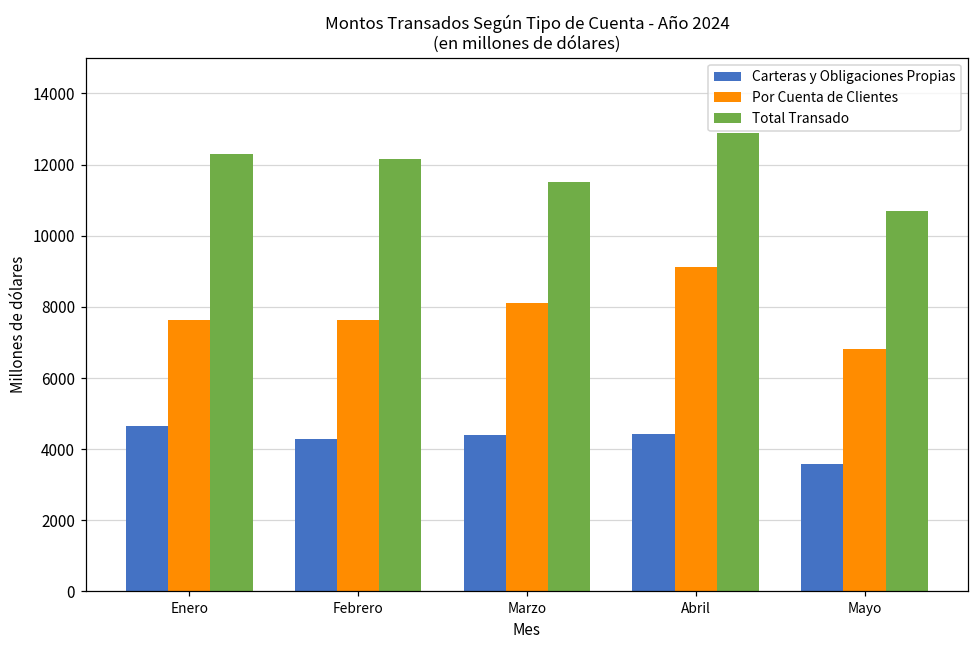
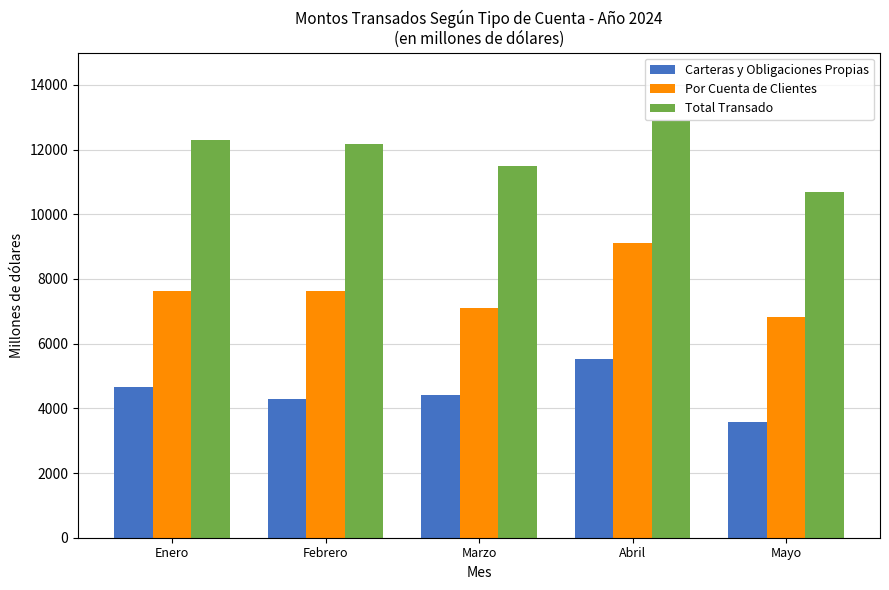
  {
    "Carteras y Obligaciones Propias": {
      "Enero": 4600,
      "Febrero": 4300,
      "Marzo": 4400,
-     "Abril": 4400,
+     "Abril": 5500,
      "Mayo": 3600
    },
    "Por Cuenta de Clientes": {
      "Enero": 7600,
      "Febrero": 7600,
-     "Marzo": 8100,
+     "Marzo": 7100,
      "Abril": 9100,
      "Mayo": 6800
    },
    "Total Transado": {
      "Enero": 12300,
      "Febrero": 12200,
      "Marzo": 11500,
      "Abril": 12900,
      "Mayo": 10700
    }
  }
